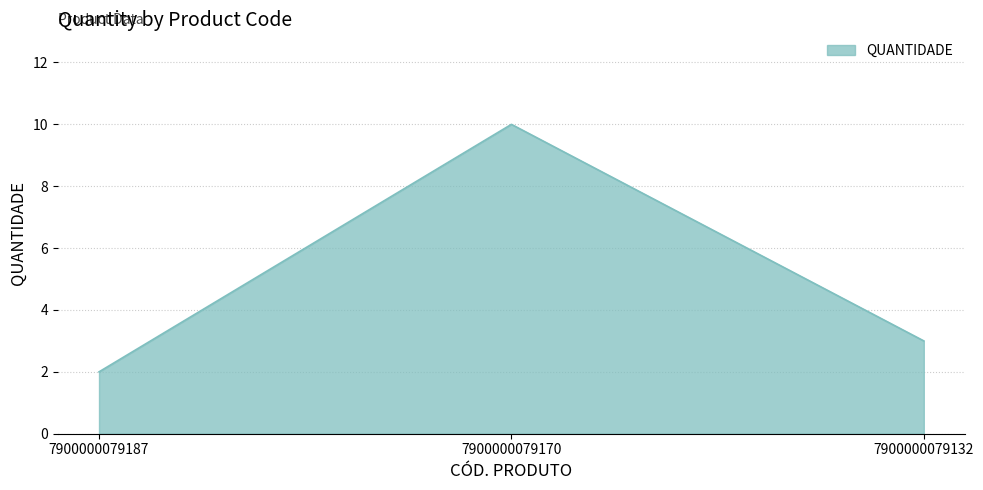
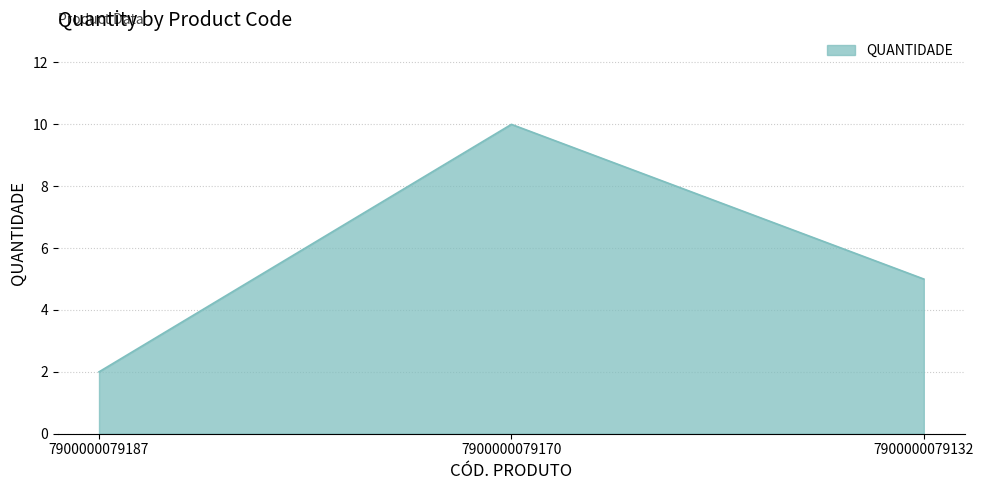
  {
    "7900000079187": 2,
    "7900000079170": 10,
-   "7900000079132": 3
+   "7900000079132": 5
  }
